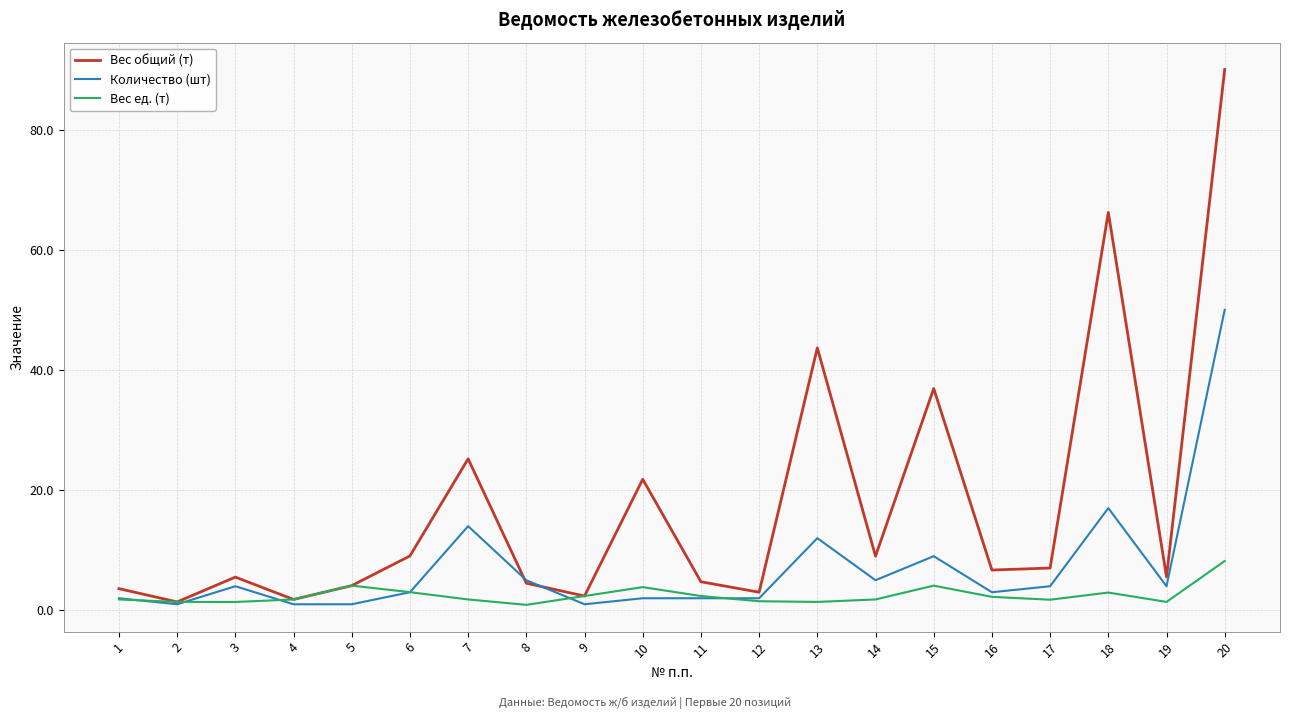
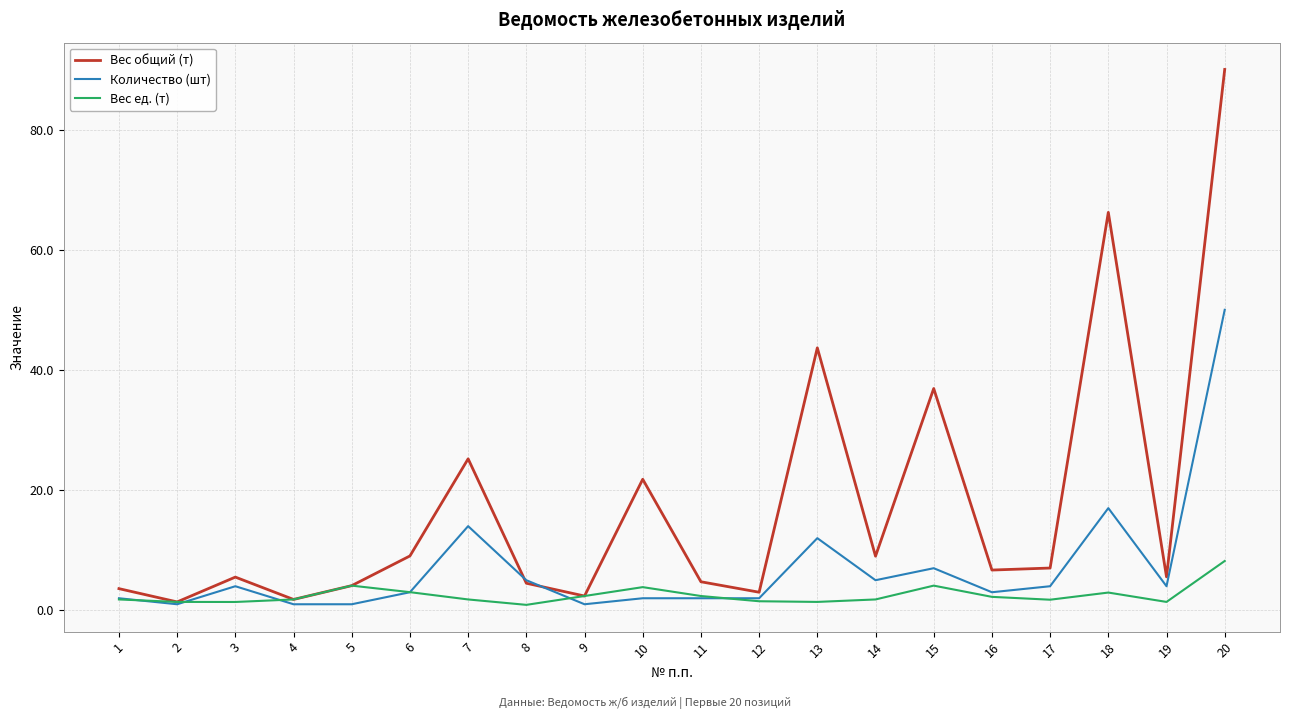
  {
    "Вес общий (т)": {
      "1": 4,
      "3": 6,
      "6": 9,
      "7": 25,
      "8": 5,
      "10": 22,
      "11": 5,
      "12": 3,
      "13": 44,
      "14": 9,
      "15": 37,
      "16": 7,
      "17": 7,
      "18": 66,
      "19": 6,
      "20": 90
    },
    "Количество (шт)": {
      "3": 4,
      "4": 1,
      "5": 1,
      "7": 14,
      "8": 5,
      "9": 1,
      "10": 2,
      "12": 2,
      "13": 12,
      "14": 5,
-     "15": 9,
+     "15": 7,
      "16": 3,
      "17": 4,
      "18": 17,
      "19": 4,
      "20": 50
    },
    "Вес ед. (т)": {
      "3": 1,
      "7": 2,
      "8": 1,
      "10": 4,
      "12": 2,
      "13": 1,
      "14": 2,
      "15": 4,
      "16": 2,
      "17": 2,
      "18": 3,
      "19": 1,
      "20": 8
    }
  }
